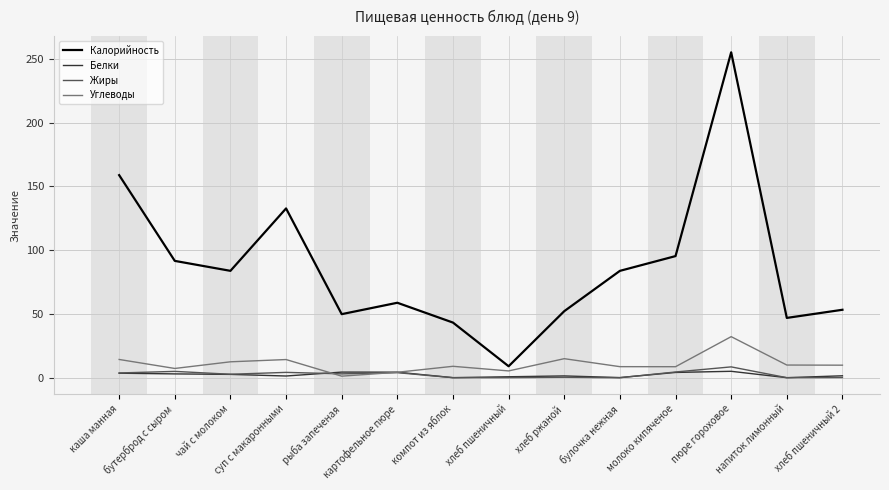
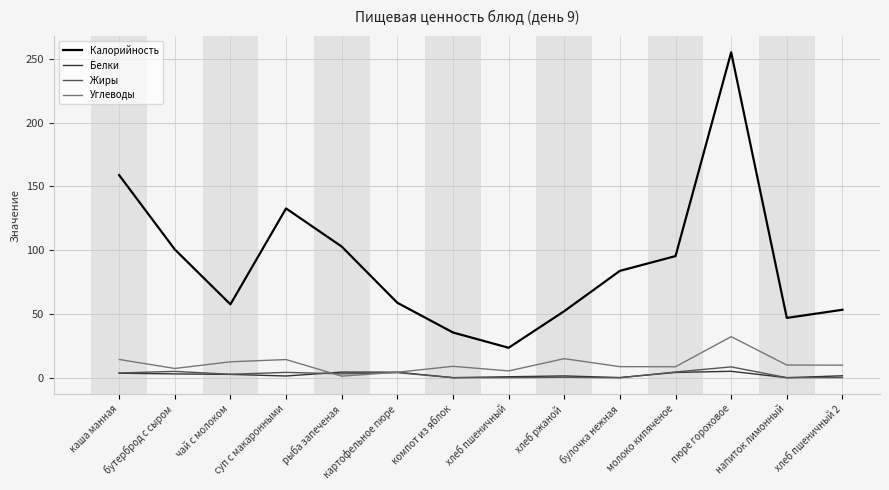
  {
    "Калорийность": {
      "каша манная": 159,
-     "бутерброд с сыром": 92,
-     "чай с молоком": 84,
+     "бутерброд с сыром": 101,
+     "чай с молоком": 58,
      "суп с макаронными": 133,
-     "рыба запеченая": 50,
+     "рыба запеченая": 103,
      "картофельное пюре": 59,
-     "компот из яблок": 43,
-     "хлеб пшеничный": 9,
+     "компот из яблок": 35,
+     "хлеб пшеничный": 24,
      "хлеб ржаной": 52,
      "булочка нежная": 84,
      "молоко кипяченое": 95,
      "пюре гороховое": 255,
      "напиток лимонный": 47,
      "хлеб пшеничный 2": 53
    }
  }
